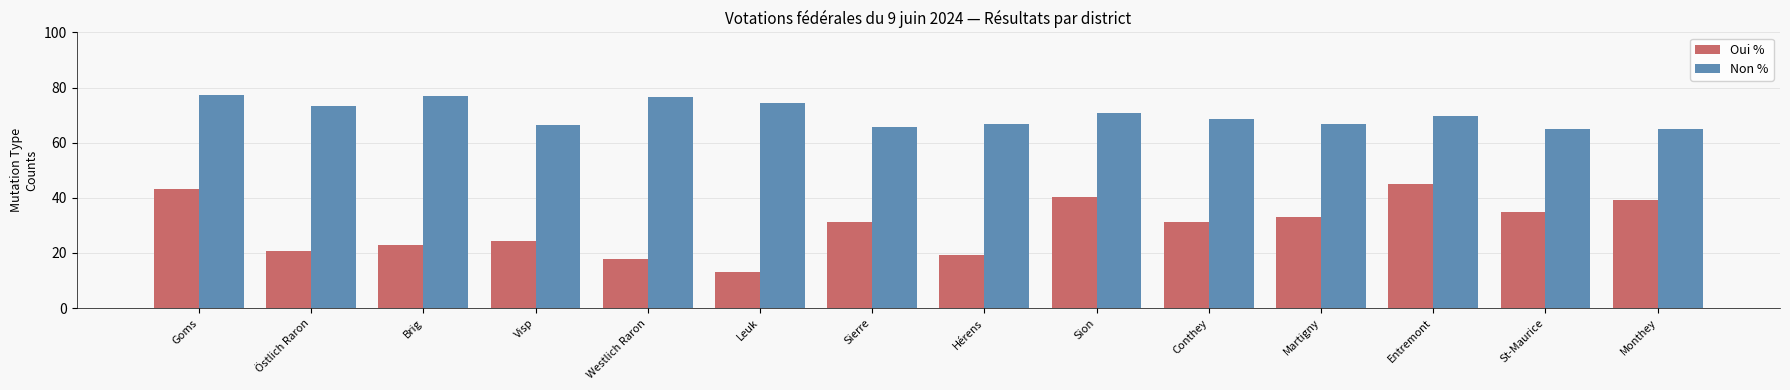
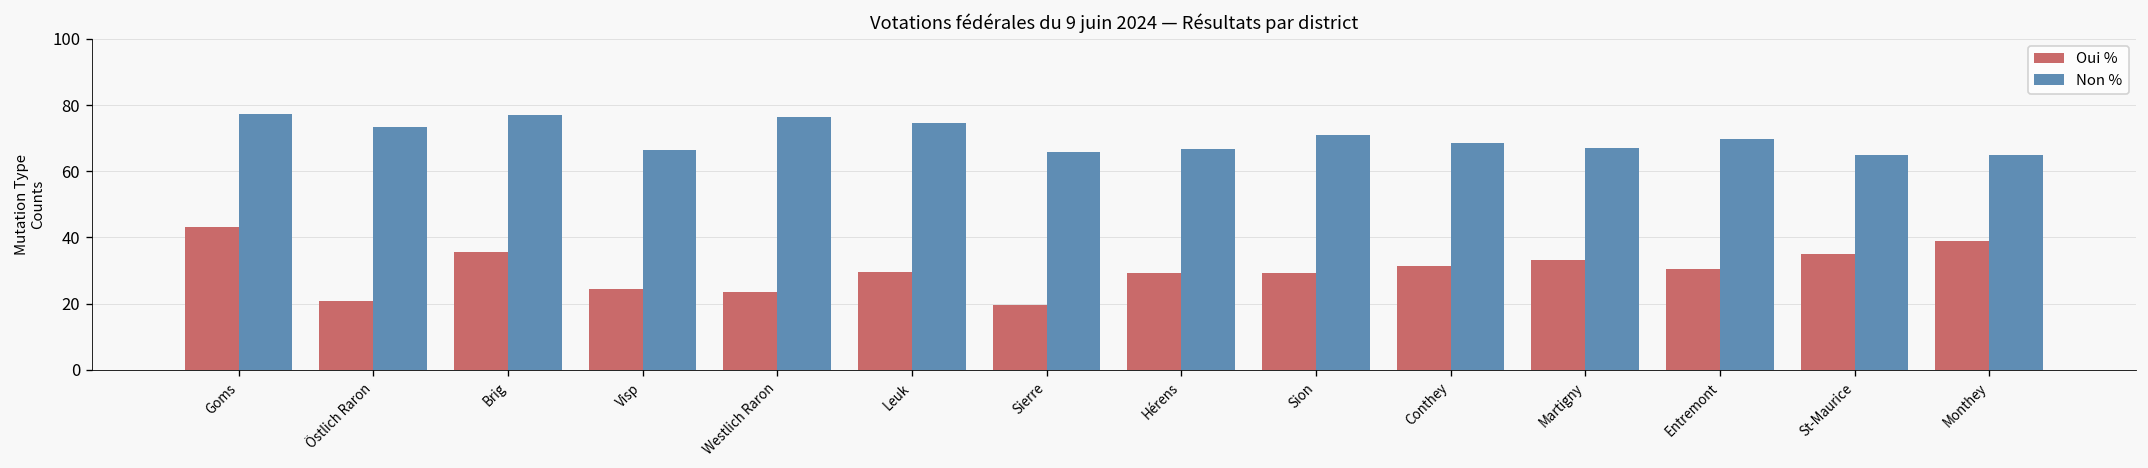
  {
    "Oui %": {
      "Goms": 43,
      "Östlich Raron": 21,
-     "Brig": 23,
+     "Brig": 36,
      "Visp": 24,
-     "Westlich Raron": 18,
-     "Leuk": 13,
-     "Sierre": 31,
-     "Hérens": 19,
-     "Sion": 40,
+     "Westlich Raron": 24,
+     "Leuk": 30,
+     "Sierre": 19,
+     "Hérens": 29,
+     "Sion": 29,
      "Conthey": 31,
      "Martigny": 33,
-     "Entremont": 45,
+     "Entremont": 30,
      "St-Maurice": 35,
      "Monthey": 39
    },
    "Non %": {
      "Goms": 77,
      "Östlich Raron": 73,
      "Brig": 77,
      "Visp": 66,
      "Westlich Raron": 76,
      "Leuk": 75,
      "Sierre": 66,
      "Hérens": 67,
      "Sion": 71,
      "Conthey": 69,
      "Martigny": 67,
      "Entremont": 70,
      "St-Maurice": 65,
      "Monthey": 65
    }
  }
